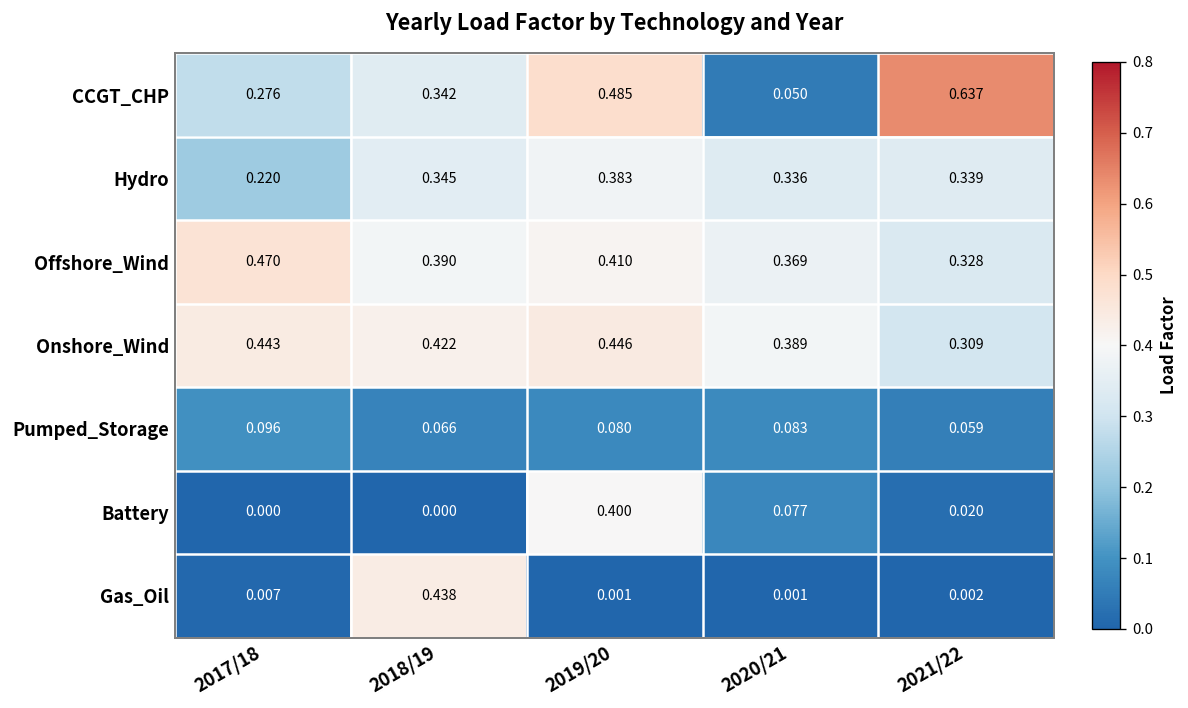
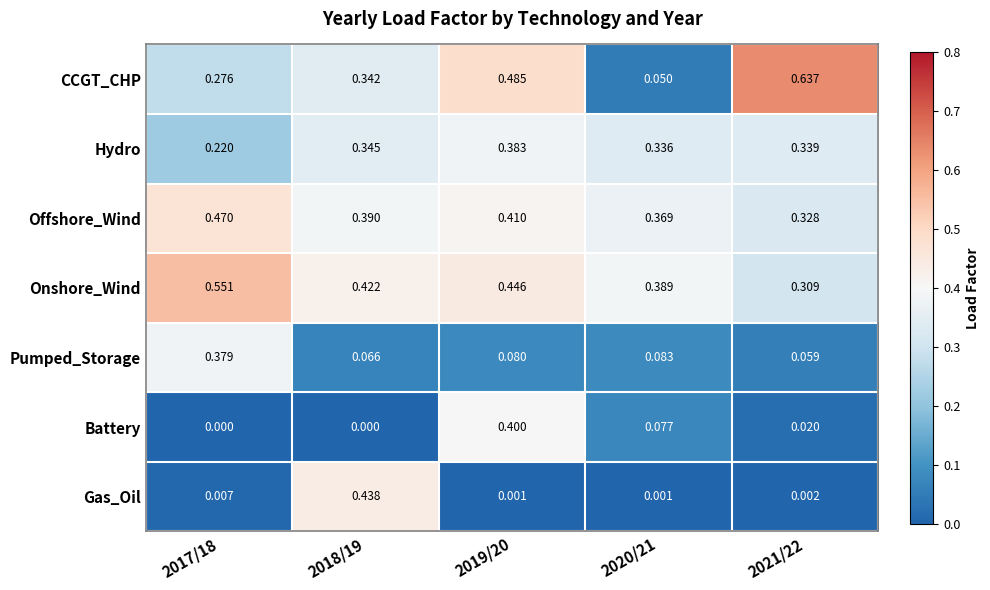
  {
    "CCGT_CHP": {
      "2017/18": 0.276,
      "2018/19": 0.342,
      "2019/20": 0.485,
      "2020/21": 0.050,
      "2021/22": 0.637
    },
    "Hydro": {
      "2017/18": 0.220,
      "2018/19": 0.345,
      "2019/20": 0.383,
      "2020/21": 0.336,
      "2021/22": 0.339
    },
    "Offshore_Wind": {
      "2017/18": 0.470,
      "2018/19": 0.390,
      "2019/20": 0.410,
      "2020/21": 0.369,
      "2021/22": 0.328
    },
    "Onshore_Wind": {
-     "2017/18": 0.443,
+     "2017/18": 0.551,
      "2018/19": 0.422,
      "2019/20": 0.446,
      "2020/21": 0.389,
      "2021/22": 0.309
    },
    "Pumped_Storage": {
-     "2017/18": 0.096,
+     "2017/18": 0.379,
      "2018/19": 0.066,
      "2019/20": 0.080,
      "2020/21": 0.083,
      "2021/22": 0.059
    },
    "Battery": {
      "2017/18": 0.000,
      "2018/19": 0.000,
      "2019/20": 0.400,
      "2020/21": 0.077,
      "2021/22": 0.020
    },
    "Gas_Oil": {
      "2017/18": 0.007,
      "2018/19": 0.438,
      "2019/20": 0.001,
      "2020/21": 0.001,
      "2021/22": 0.002
    }
  }
